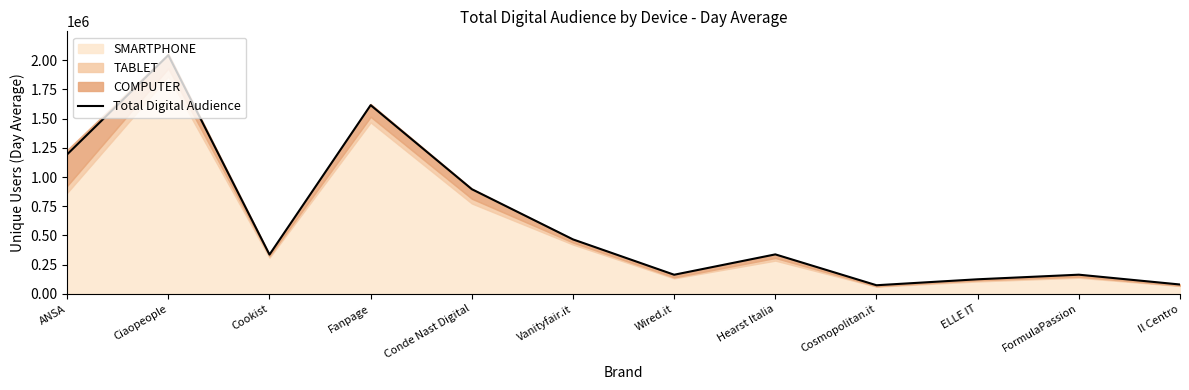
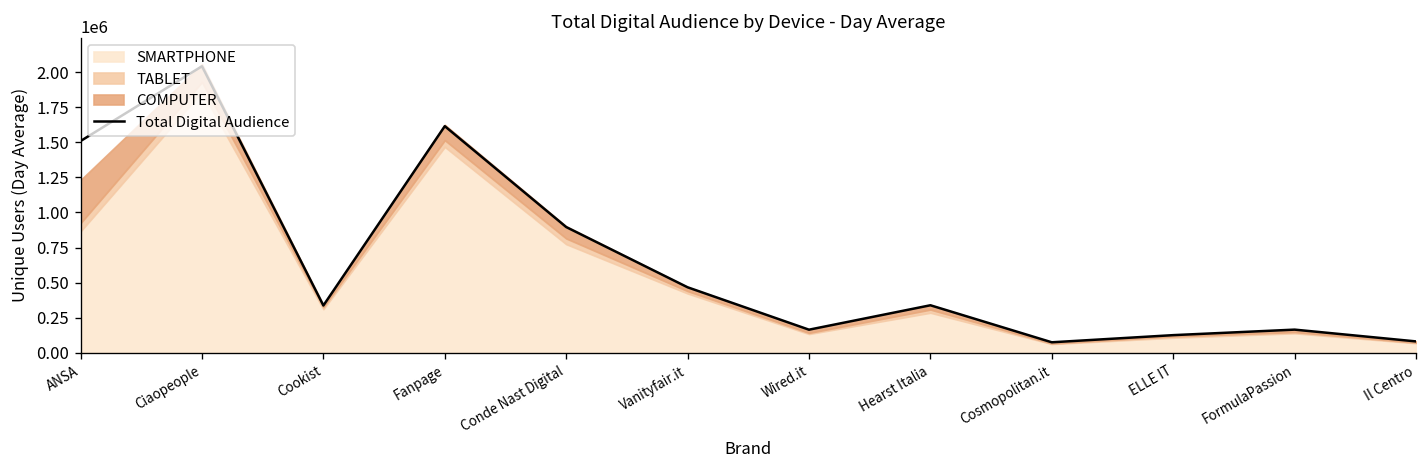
  {
    "Total Digital Audience": {
-     "ANSA": 1190000
+     "ANSA": 1510000
    }
  }
